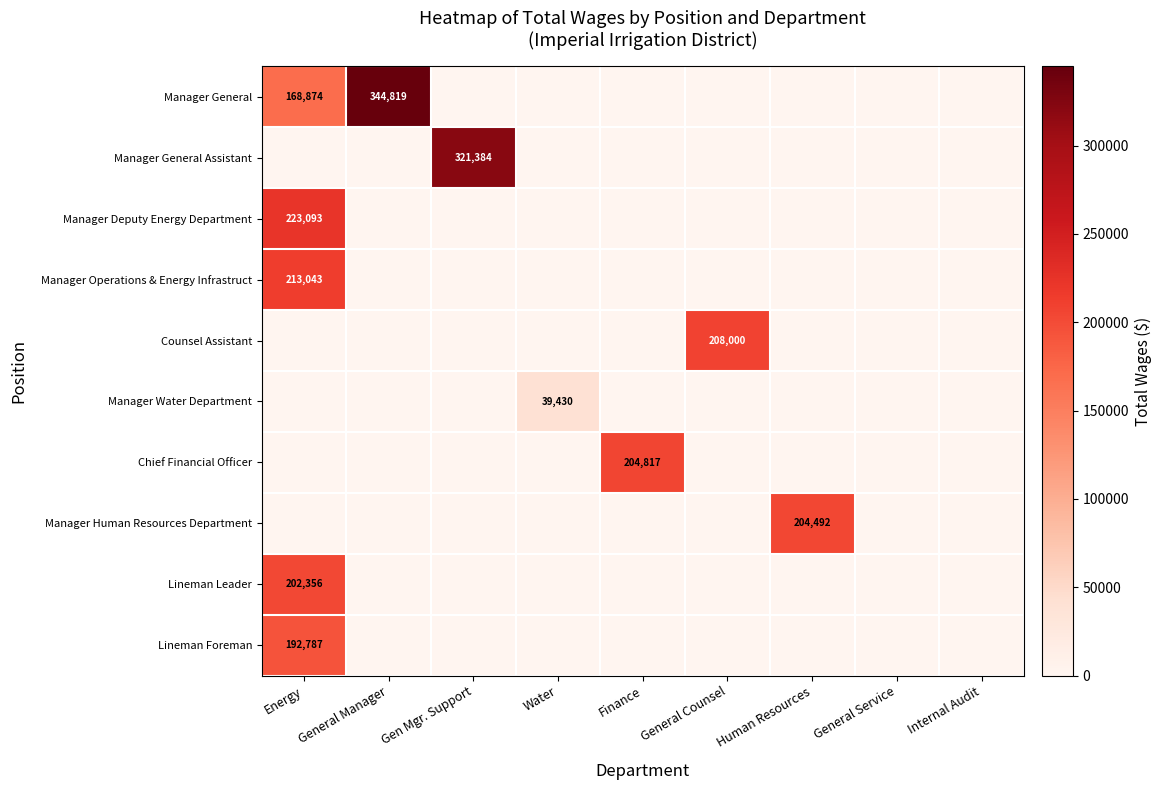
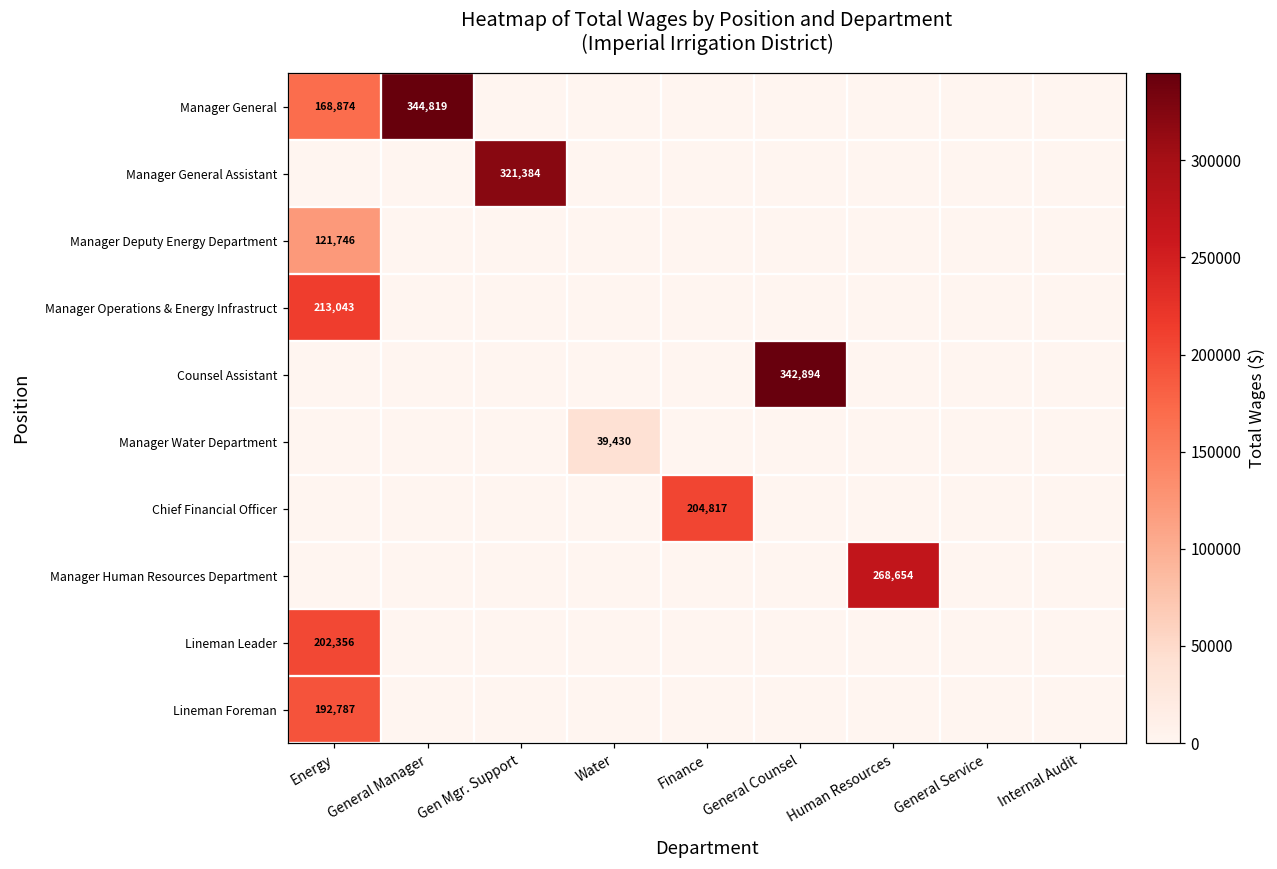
  {
    "Manager General": {
      "Energy": "168,874",
      "General Manager": "344,819"
    },
    "Manager General Assistant": {
      "Gen Mgr. Support": "321,384"
    },
    "Manager Deputy Energy Department": {
-     "Energy": "223,093"
+     "Energy": "121,746"
    },
    "Manager Operations & Energy Infrastruct": {
      "Energy": "213,043"
    },
    "Counsel Assistant": {
-     "General Counsel": "208,000"
+     "General Counsel": "342,894"
    },
    "Manager Water Department": {
      "Water": "39,430"
    },
    "Chief Financial Officer": {
      "Finance": "204,817"
    },
    "Manager Human Resources Department": {
-     "Human Resources": "204,492"
+     "Human Resources": "268,654"
    },
    "Lineman Leader": {
      "Energy": "202,356"
    },
    "Lineman Foreman": {
      "Energy": "192,787"
    }
  }
